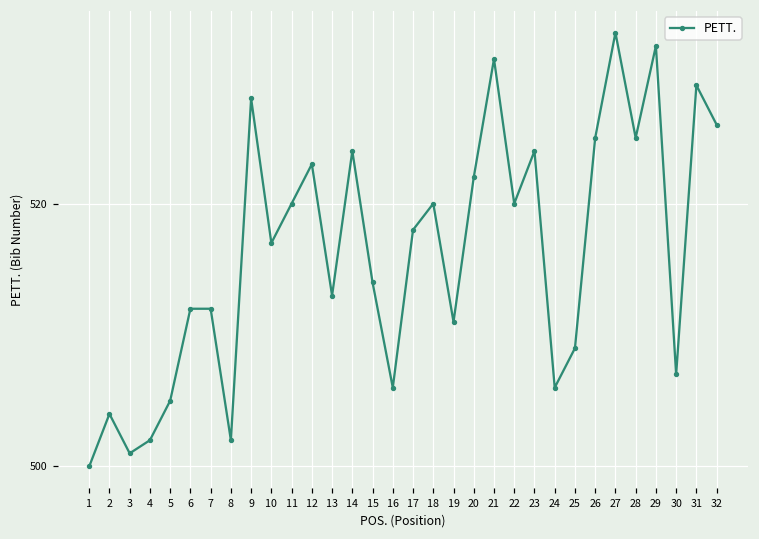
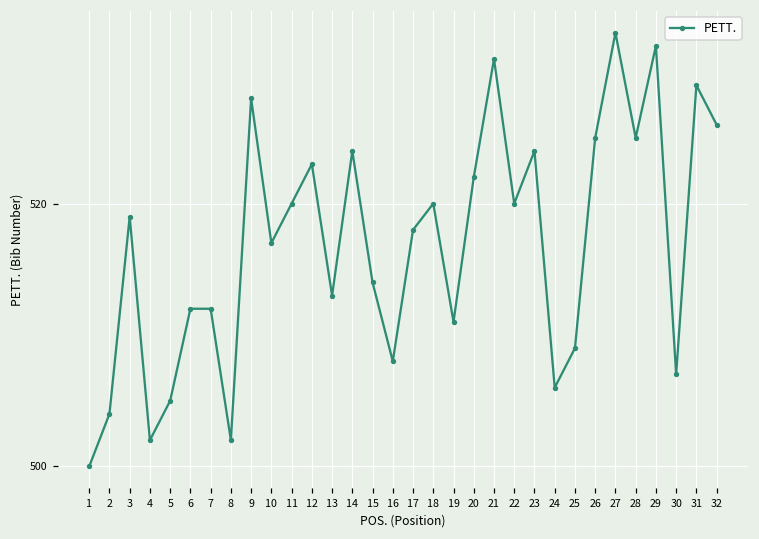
  {
    "1": 500,
    "2": 504,
-   "3": 501,
+   "3": 519,
    "4": 502,
    "5": 505,
    "6": 512,
    "7": 512,
    "8": 502,
    "9": 528,
    "10": 517,
    "11": 520,
    "12": 523,
    "13": 513,
    "14": 524,
    "15": 514,
-   "16": 506,
+   "16": 508,
    "17": 518,
    "18": 520,
    "19": 511,
    "20": 522,
    "21": 531,
    "22": 520,
    "23": 524,
    "24": 506,
    "25": 509,
    "26": 525,
    "27": 533,
    "28": 525,
    "29": 532,
    "30": 507,
    "31": 529,
    "32": 526
  }
